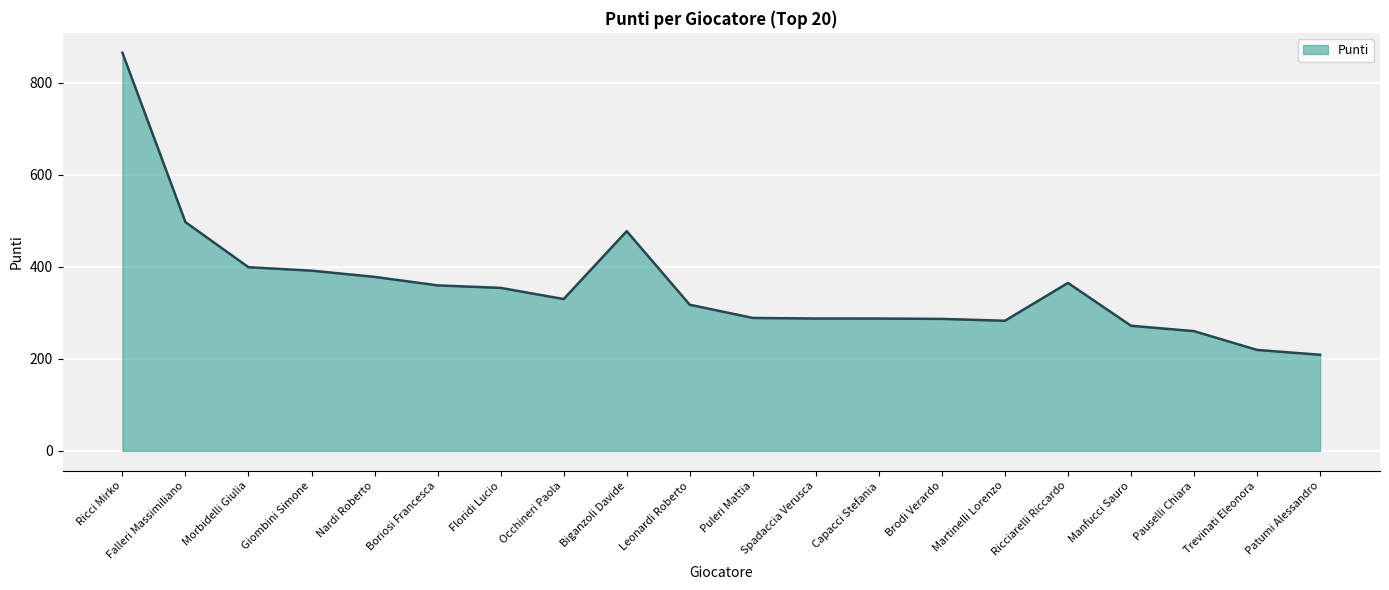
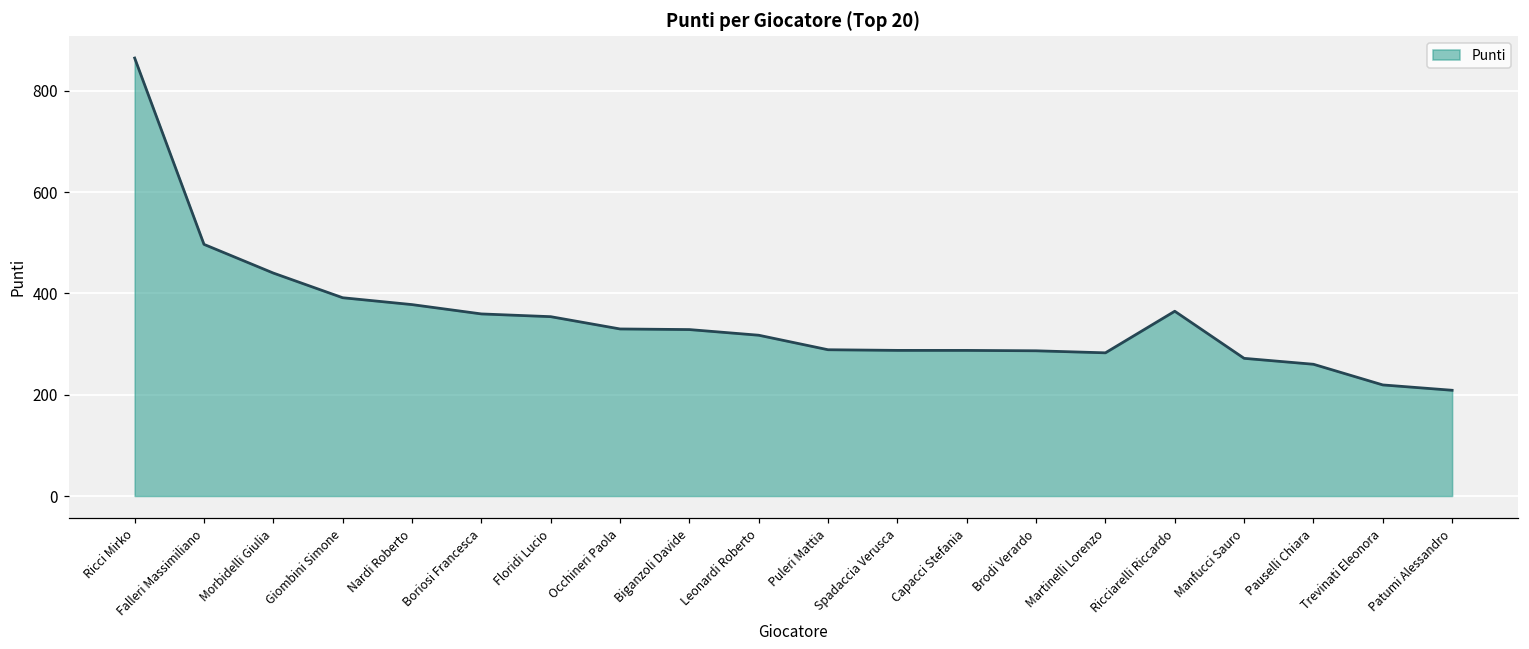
  {
    "Ricci Mirko": 860,
    "Falleri Massimiliano": 500,
-   "Morbidelli Giulia": 400,
+   "Morbidelli Giulia": 440,
    "Giombini Simone": 390,
    "Nardi Roberto": 380,
    "Boriosi Francesca": 360,
    "Floridi Lucio": 350,
    "Occhineri Paola": 330,
-   "Biganzoli Davide": 480,
+   "Biganzoli Davide": 330,
    "Leonardi Roberto": 320,
    "Puleri Mattia": 290,
    "Spadaccia Verusca": 290,
    "Capacci Stefania": 290,
    "Brodi Verardo": 290,
    "Martinelli Lorenzo": 280,
    "Ricciarelli Riccardo": 360,
    "Manfucci Sauro": 270,
    "Pauselli Chiara": 260,
    "Trevinati Eleonora": 220,
    "Patumi Alessandro": 210
  }
